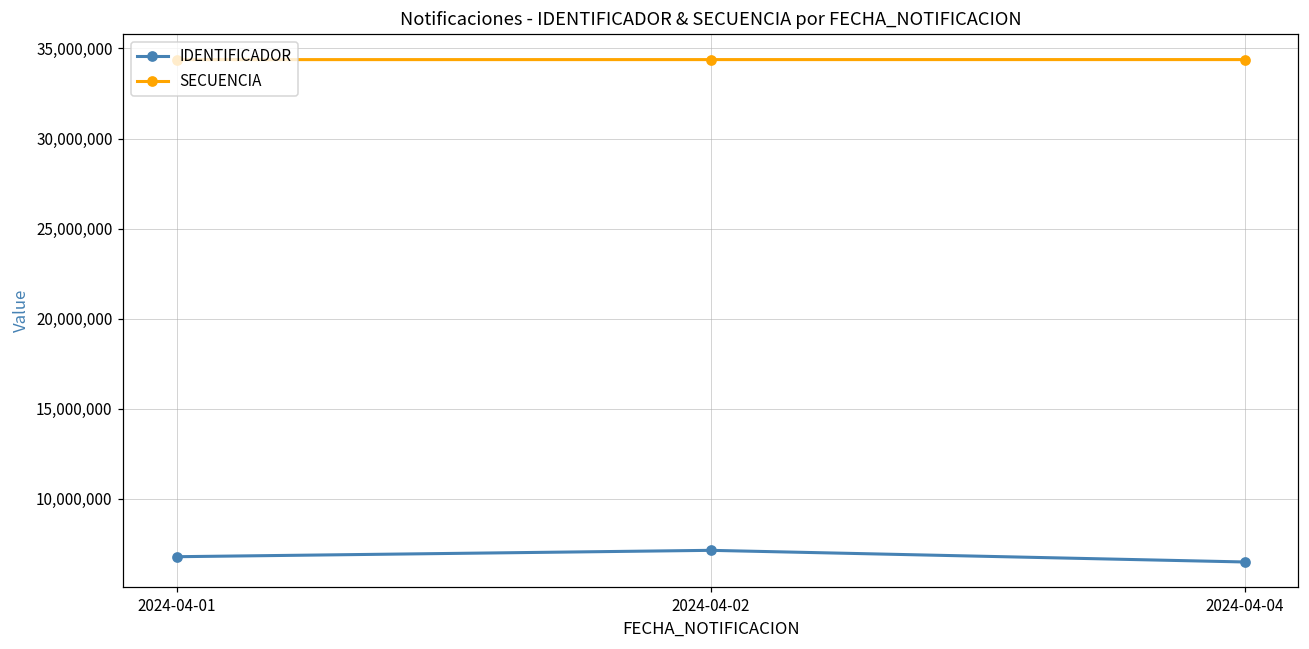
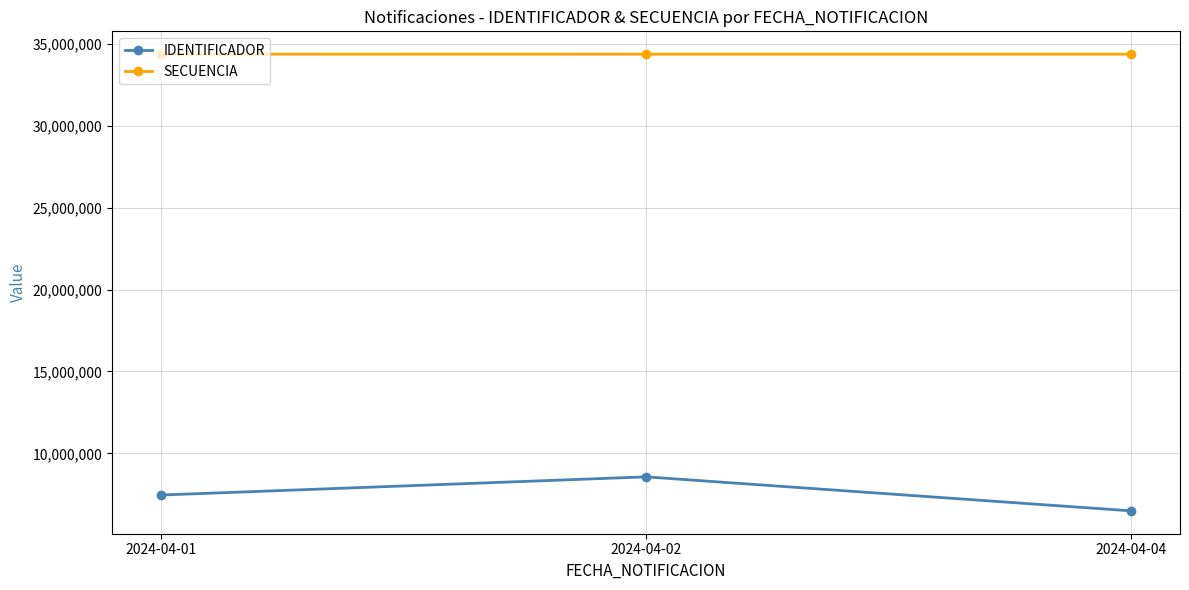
  {
    "IDENTIFICADOR": {
-     "2024-04-01": "6,800,000",
-     "2024-04-02": "7,100,000",
+     "2024-04-01": "7,500,000",
+     "2024-04-02": "8,600,000",
      "2024-04-04": "6,500,000"
    },
    "SECUENCIA": {
      "2024-04-02": "34,400,000",
      "2024-04-04": "34,400,000"
    }
  }
